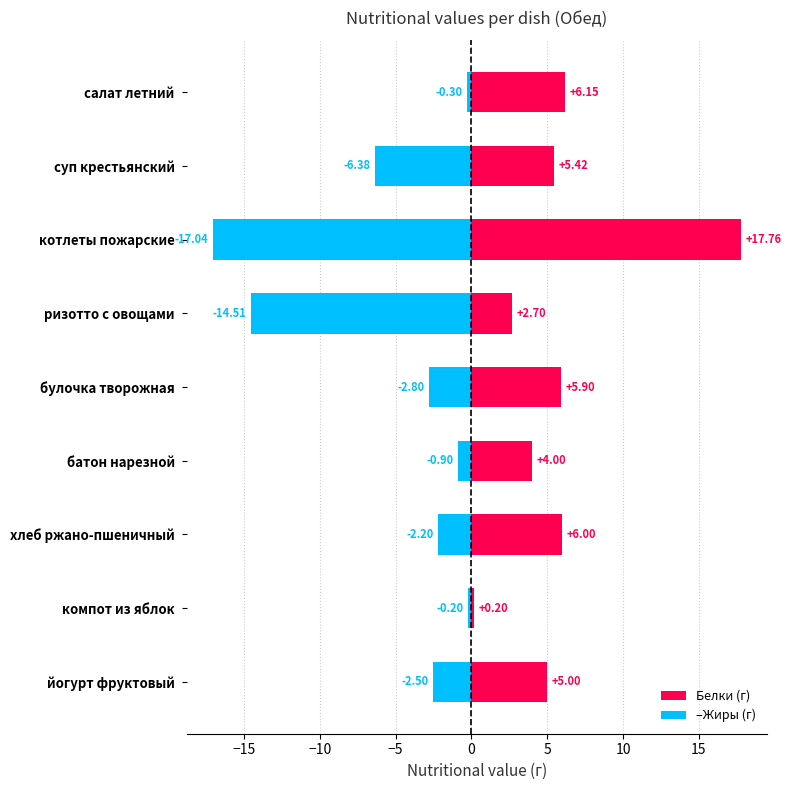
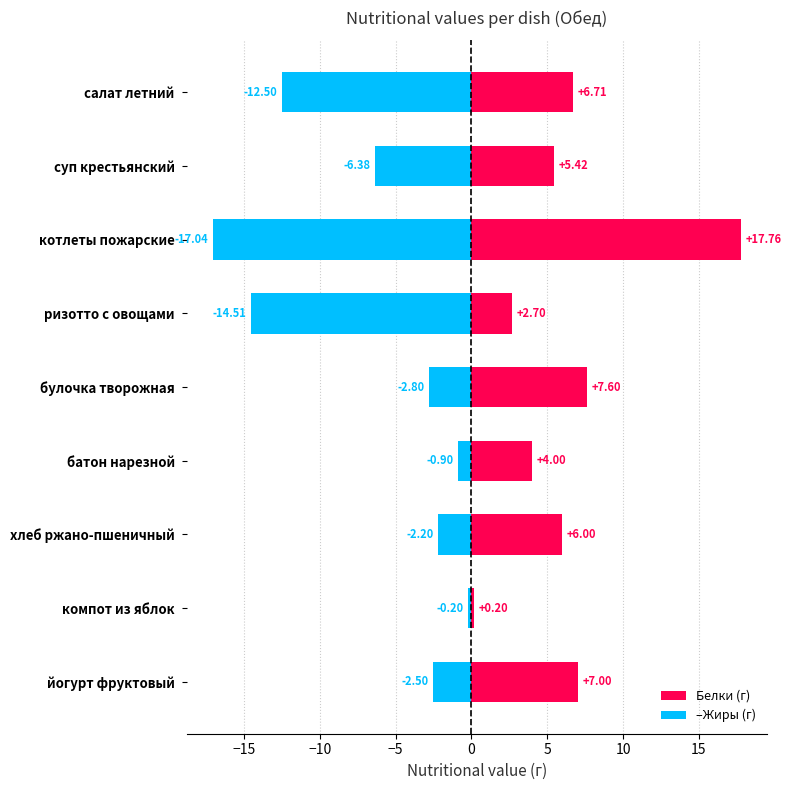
  {
    "Белки (г)": {
-     "салат летний": "+6.15",
+     "салат летний": "+6.71",
      "суп крестьянский": "+5.42",
      "котлеты пожарские": "+17.76",
      "ризотто с овощами": "+2.70",
-     "булочка творожная": "+5.90",
+     "булочка творожная": "+7.60",
      "батон нарезной": "+4.00",
      "хлеб ржано-пшеничный": "+6.00",
      "компот из яблок": "+0.20",
-     "йогурт фруктовый": "+5.00"
+     "йогурт фруктовый": "+7.00"
    },
    "–Жиры (г)": {
-     "салат летний": "-0.30",
+     "салат летний": "-12.50",
      "суп крестьянский": "-6.38",
      "котлеты пожарские": "-17.04",
      "ризотто с овощами": "-14.51",
      "булочка творожная": "-2.80",
      "батон нарезной": "-0.90",
      "хлеб ржано-пшеничный": "-2.20",
      "компот из яблок": "-0.20",
      "йогурт фруктовый": "-2.50"
    }
  }
